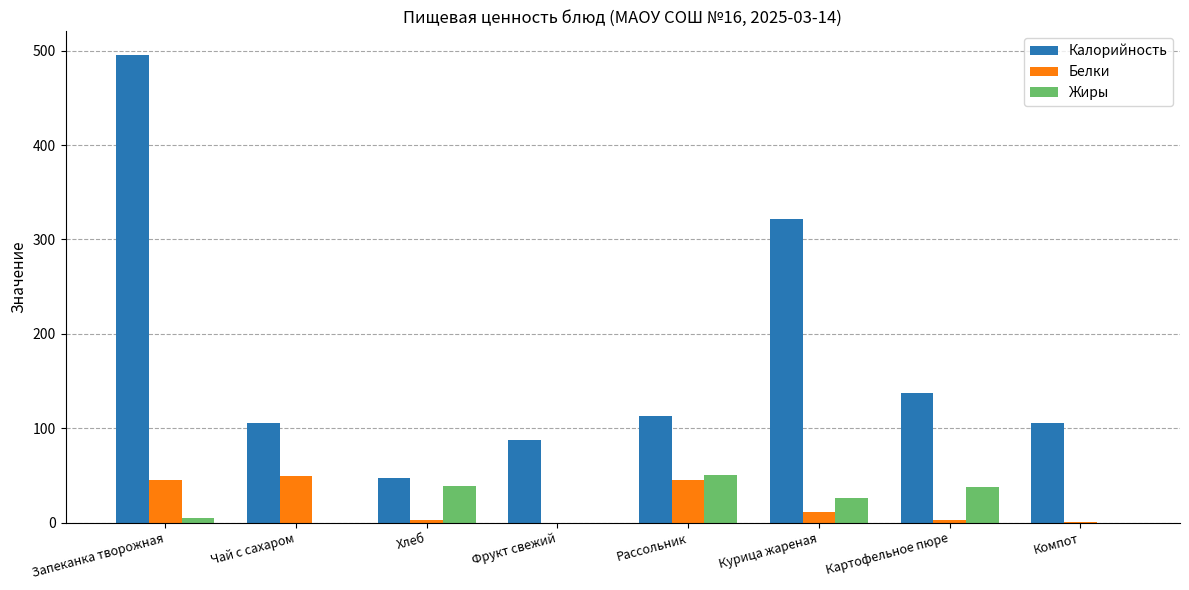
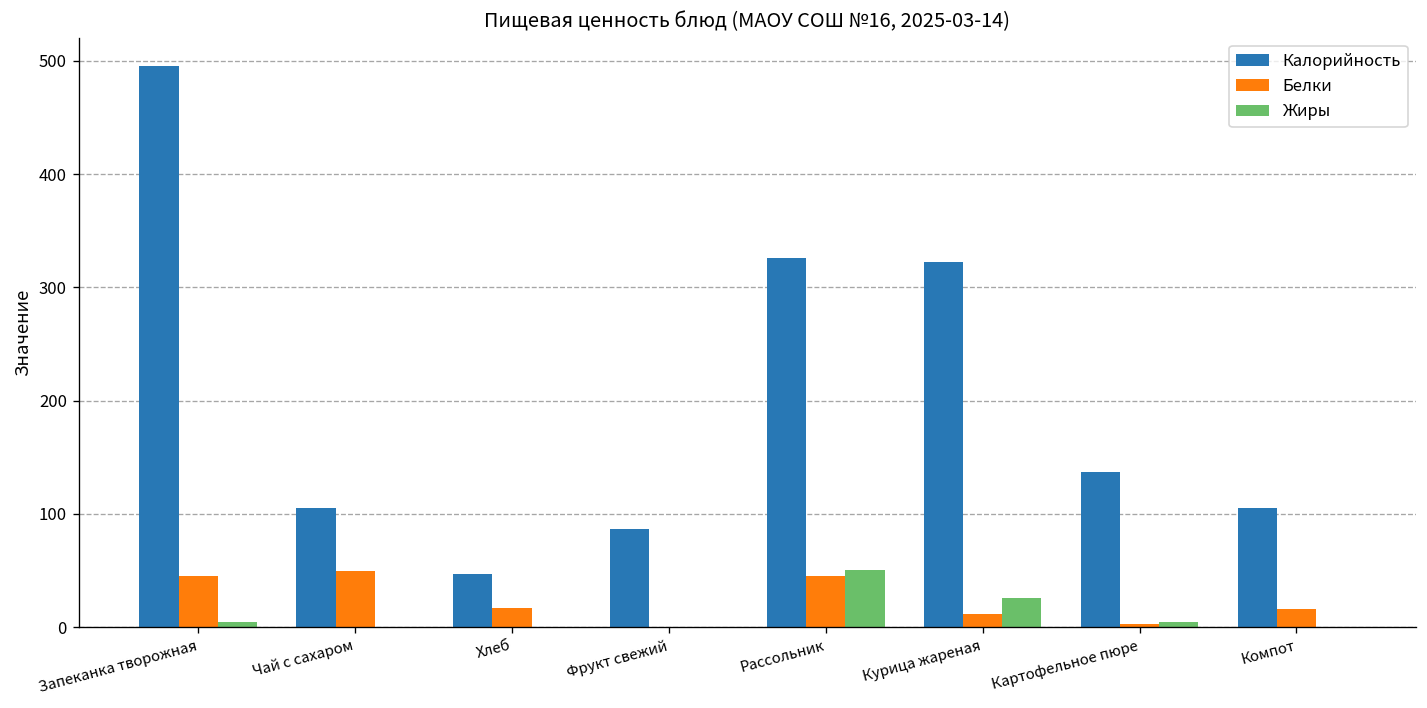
  {
    "Калорийность": {
      "Запеканка творожная": 500,
      "Чай с сахаром": 110,
      "Хлеб": 50,
      "Фрукт свежий": 90,
-     "Рассольник": 110,
+     "Рассольник": 330,
      "Курица жареная": 320,
      "Картофельное пюре": 140,
      "Компот": 110
    },
    "Белки": {
      "Запеканка творожная": 50,
      "Чай с сахаром": 50,
-     "Хлеб": 0,
+     "Хлеб": 20,
      "Фрукт свежий": 0,
      "Рассольник": 50,
      "Курица жареная": 10,
      "Картофельное пюре": 0,
-     "Компот": 0
+     "Компот": 20
    },
    "Жиры": {
      "Запеканка творожная": 0,
-     "Хлеб": 40,
+     "Хлеб": 0,
      "Фрукт свежий": 0,
      "Рассольник": 50,
      "Курица жареная": 30,
-     "Картофельное пюре": 40,
+     "Картофельное пюре": 0,
      "Компот": 0
    }
  }
